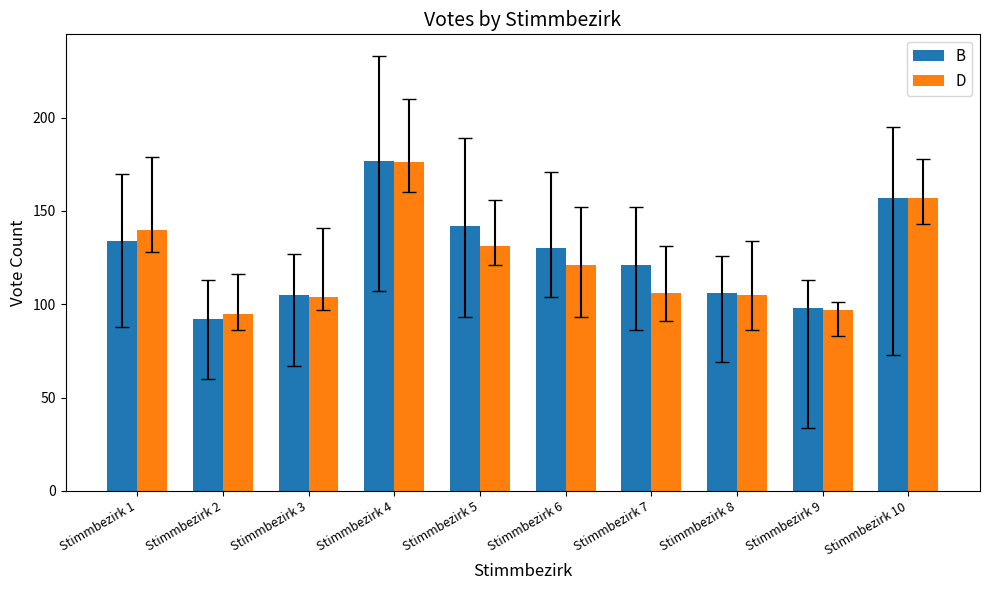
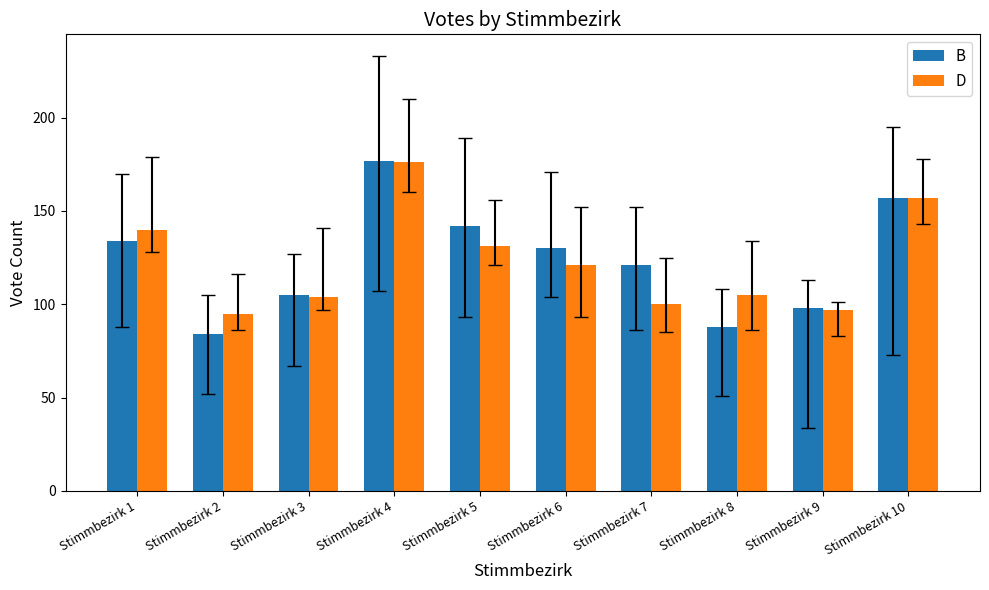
  {
    "B": {
      "Stimmbezirk 1": 134,
-     "Stimmbezirk 2": 92,
+     "Stimmbezirk 2": 84,
      "Stimmbezirk 3": 105,
      "Stimmbezirk 4": 177,
      "Stimmbezirk 5": 142,
      "Stimmbezirk 6": 130,
      "Stimmbezirk 7": 121,
-     "Stimmbezirk 8": 106,
+     "Stimmbezirk 8": 88,
      "Stimmbezirk 9": 98,
      "Stimmbezirk 10": 157
    },
    "D": {
      "Stimmbezirk 1": 140,
      "Stimmbezirk 2": 95,
      "Stimmbezirk 3": 104,
      "Stimmbezirk 4": 176,
      "Stimmbezirk 5": 131,
      "Stimmbezirk 6": 121,
-     "Stimmbezirk 7": 106,
+     "Stimmbezirk 7": 100,
      "Stimmbezirk 8": 105,
      "Stimmbezirk 9": 97,
      "Stimmbezirk 10": 157
    }
  }
